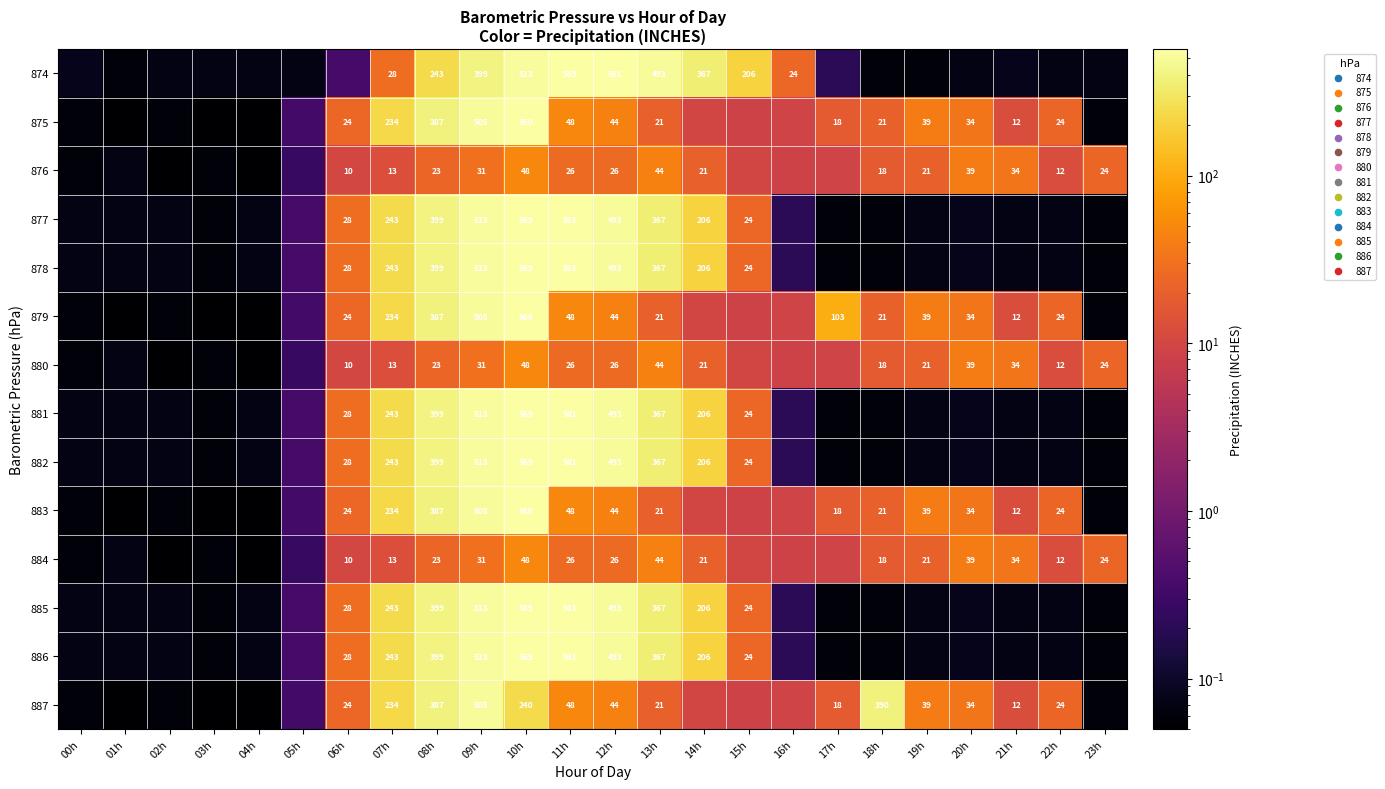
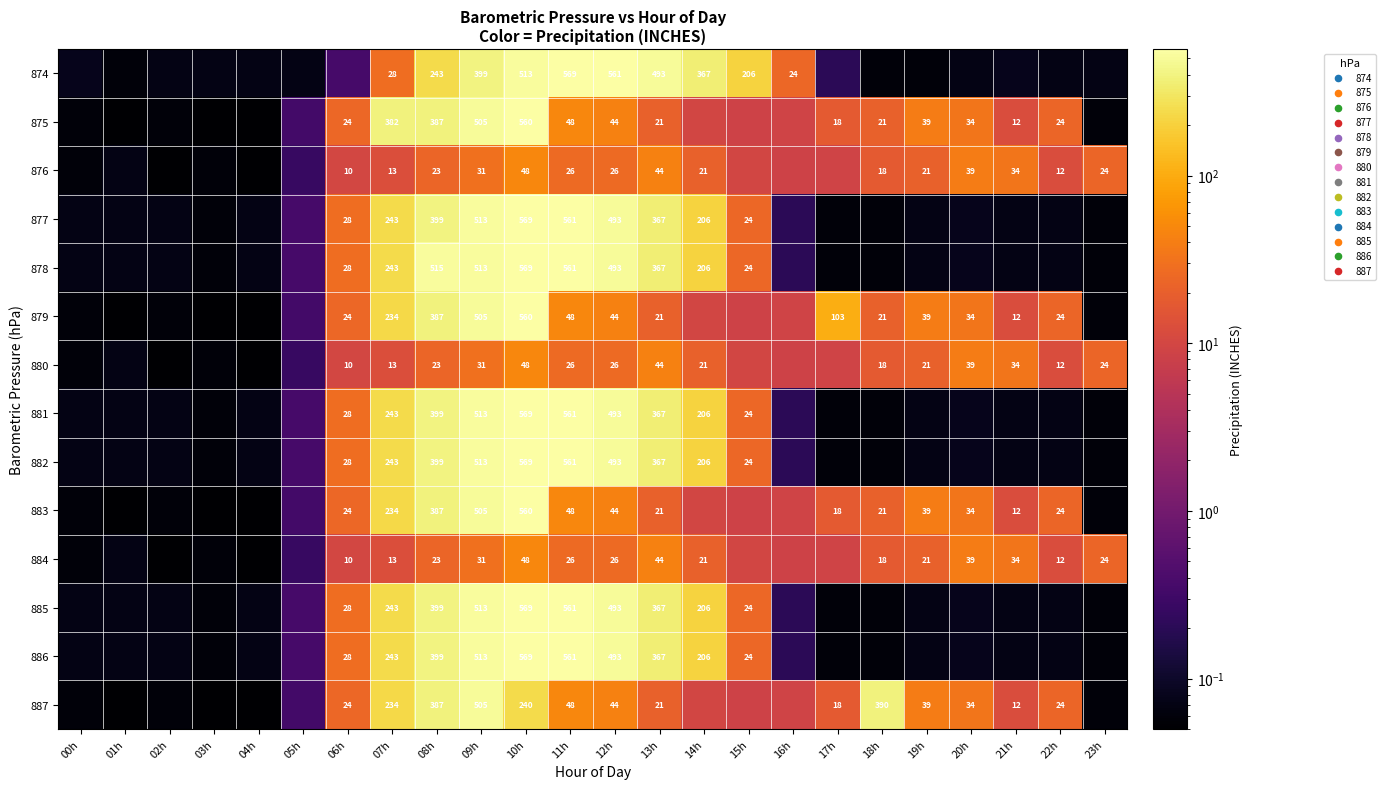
  {
    "874": {
      "07h": 28,
      "08h": 243,
      "09h": 399,
      "10h": 513,
      "11h": 569,
      "12h": 561,
      "13h": 493,
      "14h": 367,
      "15h": 206,
      "16h": 24
    },
    "875": {
      "06h": 24,
-     "07h": 234,
+     "07h": 382,
      "08h": 387,
      "09h": 505,
      "10h": 560,
      "11h": 48,
      "12h": 44,
      "13h": 21,
      "17h": 18,
      "18h": 21,
      "19h": 39,
      "20h": 34,
      "21h": 12,
      "22h": 24
    },
    "876": {
      "06h": 10,
      "07h": 13,
      "08h": 23,
      "09h": 31,
      "10h": 48,
      "11h": 26,
      "12h": 26,
      "13h": 44,
      "14h": 21,
      "18h": 18,
      "19h": 21,
      "20h": 39,
      "21h": 34,
      "22h": 12,
      "23h": 24
    },
    "877": {
      "06h": 28,
      "07h": 243,
      "08h": 399,
      "09h": 513,
      "10h": 569,
      "11h": 561,
      "12h": 493,
      "13h": 367,
      "14h": 206,
      "15h": 24
    },
    "878": {
      "06h": 28,
      "07h": 243,
-     "08h": 399,
+     "08h": 515,
      "09h": 513,
      "10h": 569,
      "11h": 561,
      "12h": 493,
      "13h": 367,
      "14h": 206,
      "15h": 24
    },
    "879": {
      "06h": 24,
      "07h": 234,
      "08h": 387,
      "09h": 505,
      "10h": 560,
      "11h": 48,
      "12h": 44,
      "13h": 21,
      "17h": 103,
      "18h": 21,
      "19h": 39,
      "20h": 34,
      "21h": 12,
      "22h": 24
    },
    "880": {
      "06h": 10,
      "07h": 13,
      "08h": 23,
      "09h": 31,
      "10h": 48,
      "11h": 26,
      "12h": 26,
      "13h": 44,
      "14h": 21,
      "18h": 18,
      "19h": 21,
      "20h": 39,
      "21h": 34,
      "22h": 12,
      "23h": 24
    },
    "881": {
      "06h": 28,
      "07h": 243,
      "08h": 399,
      "09h": 513,
      "10h": 569,
      "11h": 561,
      "12h": 493,
      "13h": 367,
      "14h": 206,
      "15h": 24
    },
    "882": {
      "06h": 28,
      "07h": 243,
      "08h": 399,
      "09h": 513,
      "10h": 569,
      "11h": 561,
      "12h": 493,
      "13h": 367,
      "14h": 206,
      "15h": 24
    },
    "883": {
      "06h": 24,
      "07h": 234,
      "08h": 387,
      "09h": 505,
      "10h": 560,
      "11h": 48,
      "12h": 44,
      "13h": 21,
      "17h": 18,
      "18h": 21,
      "19h": 39,
      "20h": 34,
      "21h": 12,
      "22h": 24
    },
    "884": {
      "06h": 10,
      "07h": 13,
      "08h": 23,
      "09h": 31,
      "10h": 48,
      "11h": 26,
      "12h": 26,
      "13h": 44,
      "14h": 21,
      "18h": 18,
      "19h": 21,
      "20h": 39,
      "21h": 34,
      "22h": 12,
      "23h": 24
    },
    "885": {
      "06h": 28,
      "07h": 243,
      "08h": 399,
      "09h": 513,
      "10h": 569,
      "11h": 561,
      "12h": 493,
      "13h": 367,
      "14h": 206,
      "15h": 24
    },
    "886": {
      "06h": 28,
      "07h": 243,
      "08h": 399,
      "09h": 513,
      "10h": 569,
      "11h": 561,
      "12h": 493,
      "13h": 367,
      "14h": 206,
      "15h": 24
    },
    "887": {
      "06h": 24,
      "07h": 234,
      "08h": 387,
      "09h": 505,
      "10h": 240,
      "11h": 48,
      "12h": 44,
      "13h": 21,
      "17h": 18,
      "18h": 390,
      "19h": 39,
      "20h": 34,
      "21h": 12,
      "22h": 24
    }
  }
